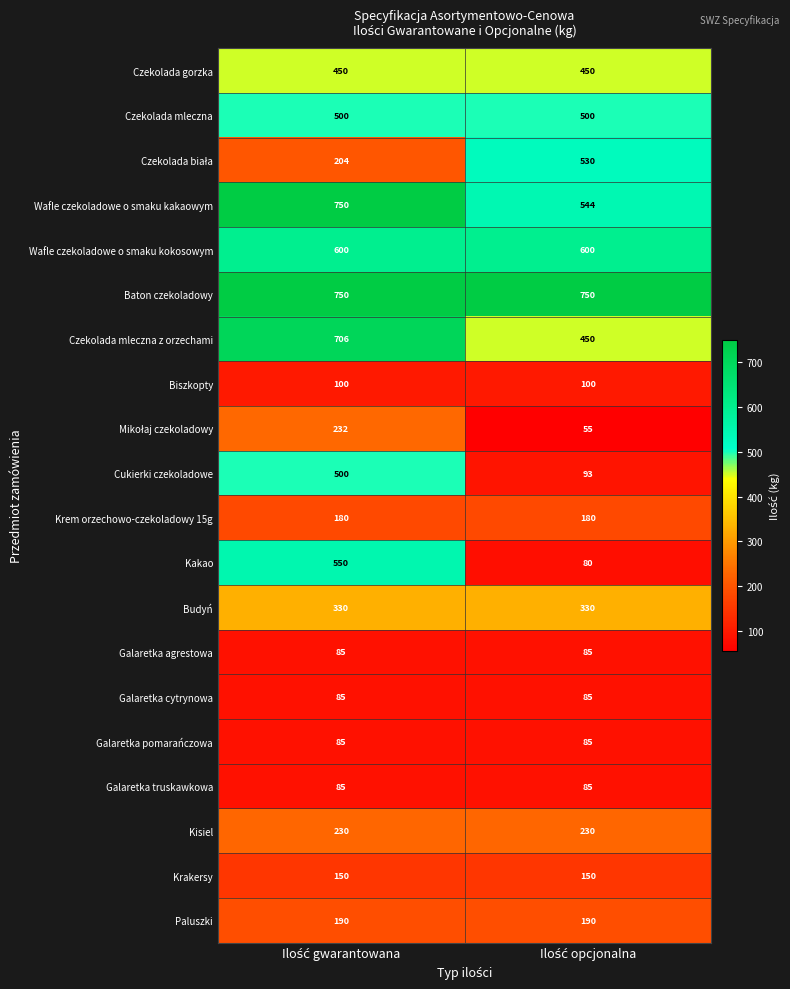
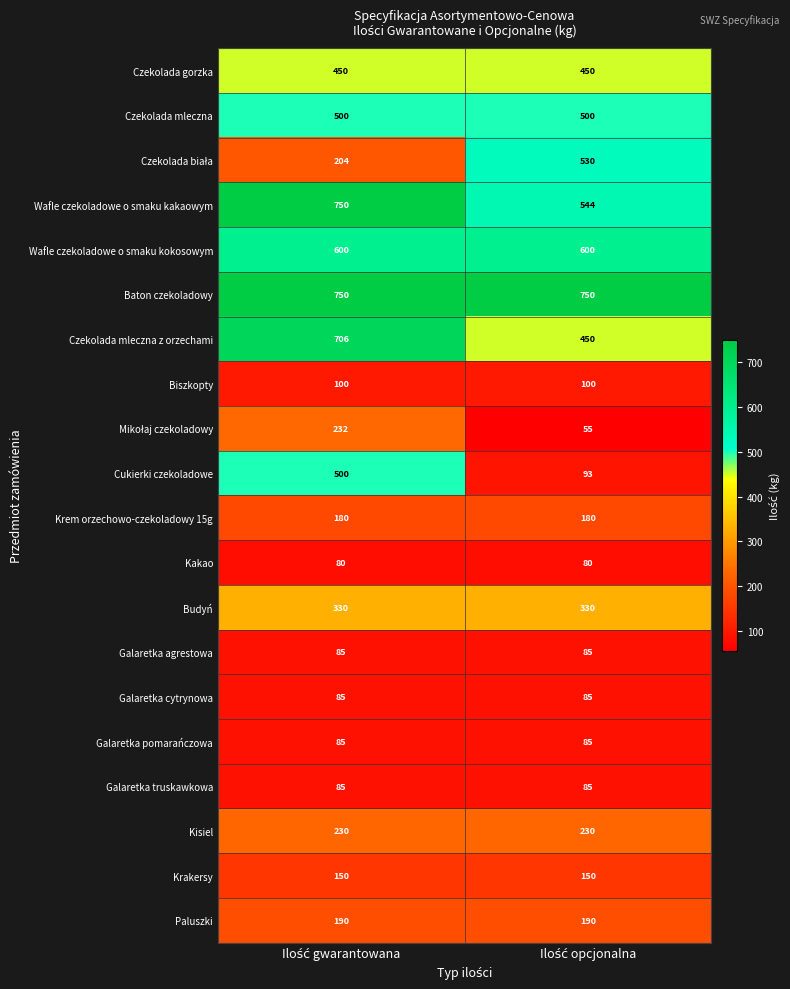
  {
    "Czekolada gorzka": {
      "Ilość gwarantowana": 450,
      "Ilość opcjonalna": 450
    },
    "Czekolada mleczna": {
      "Ilość gwarantowana": 500,
      "Ilość opcjonalna": 500
    },
    "Czekolada biała": {
      "Ilość gwarantowana": 204,
      "Ilość opcjonalna": 530
    },
    "Wafle czekoladowe o smaku kakaowym": {
      "Ilość gwarantowana": 750,
      "Ilość opcjonalna": 544
    },
    "Wafle czekoladowe o smaku kokosowym": {
      "Ilość gwarantowana": 600,
      "Ilość opcjonalna": 600
    },
    "Baton czekoladowy": {
      "Ilość gwarantowana": 750,
      "Ilość opcjonalna": 750
    },
    "Czekolada mleczna z orzechami": {
      "Ilość gwarantowana": 706,
      "Ilość opcjonalna": 450
    },
    "Biszkopty": {
      "Ilość gwarantowana": 100,
      "Ilość opcjonalna": 100
    },
    "Mikołaj czekoladowy": {
      "Ilość gwarantowana": 232,
      "Ilość opcjonalna": 55
    },
    "Cukierki czekoladowe": {
      "Ilość gwarantowana": 500,
      "Ilość opcjonalna": 93
    },
    "Krem orzechowo-czekoladowy 15g": {
      "Ilość gwarantowana": 180,
      "Ilość opcjonalna": 180
    },
    "Kakao": {
-     "Ilość gwarantowana": 550,
+     "Ilość gwarantowana": 80,
      "Ilość opcjonalna": 80
    },
    "Budyń": {
      "Ilość gwarantowana": 330,
      "Ilość opcjonalna": 330
    },
    "Galaretka agrestowa": {
      "Ilość gwarantowana": 85,
      "Ilość opcjonalna": 85
    },
    "Galaretka cytrynowa": {
      "Ilość gwarantowana": 85,
      "Ilość opcjonalna": 85
    },
    "Galaretka pomarańczowa": {
      "Ilość gwarantowana": 85,
      "Ilość opcjonalna": 85
    },
    "Galaretka truskawkowa": {
      "Ilość gwarantowana": 85,
      "Ilość opcjonalna": 85
    },
    "Kisiel": {
      "Ilość gwarantowana": 230,
      "Ilość opcjonalna": 230
    },
    "Krakersy": {
      "Ilość gwarantowana": 150,
      "Ilość opcjonalna": 150
    },
    "Paluszki": {
      "Ilość gwarantowana": 190,
      "Ilość opcjonalna": 190
    }
  }
